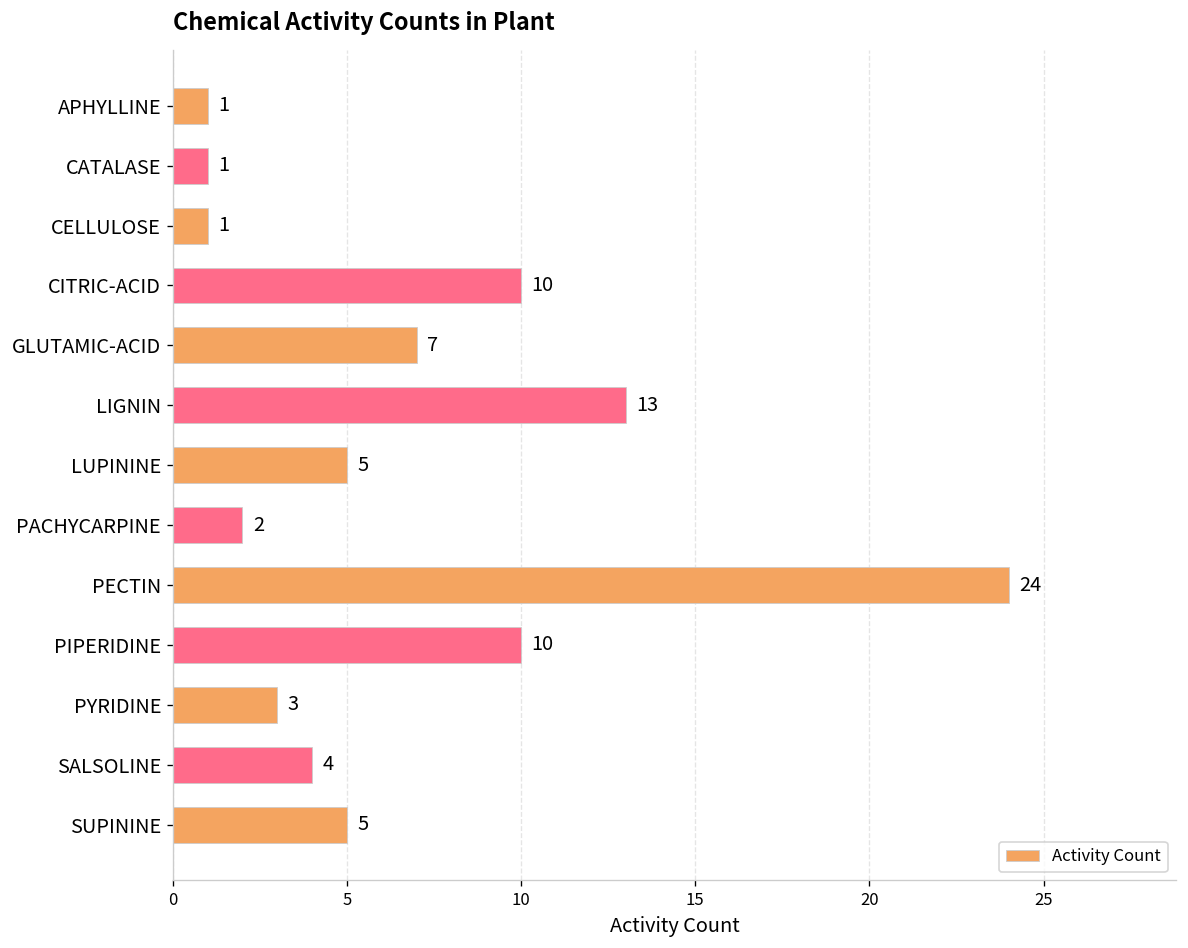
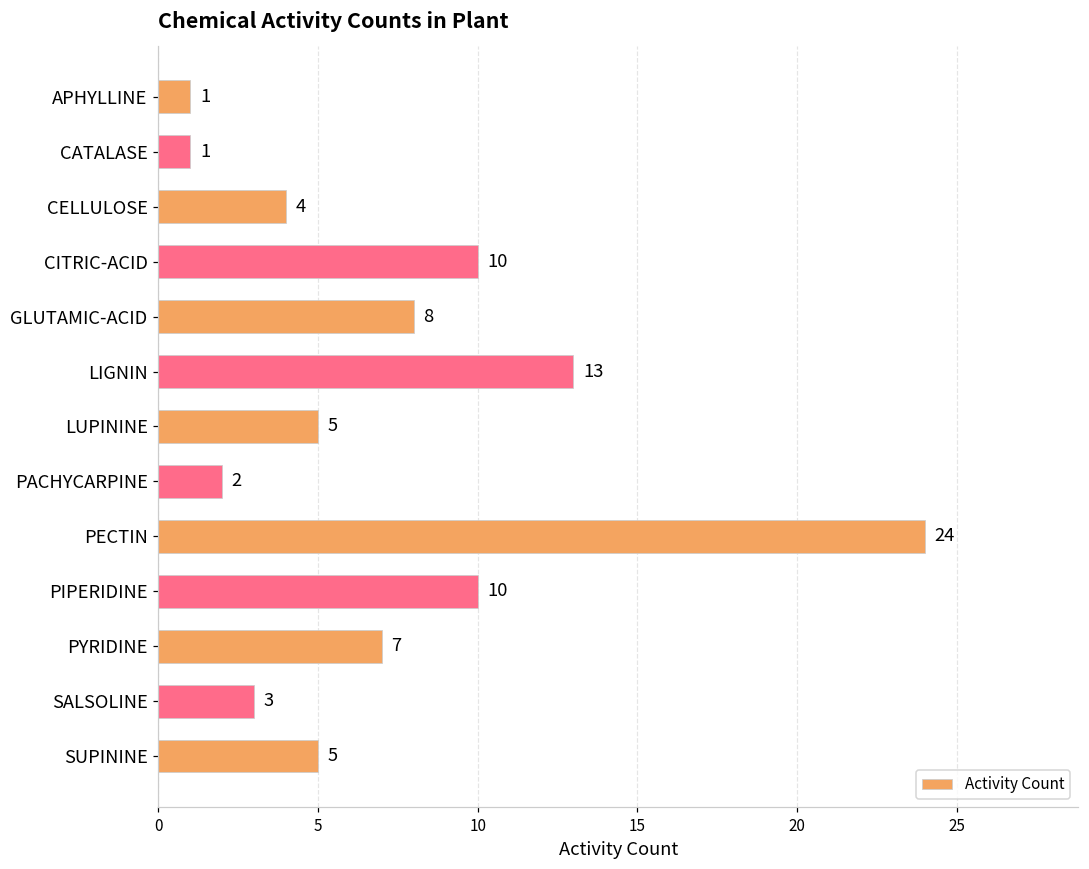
  {
    "APHYLLINE": 1,
    "CATALASE": 1,
-   "CELLULOSE": 1,
+   "CELLULOSE": 4,
    "CITRIC-ACID": 10,
-   "GLUTAMIC-ACID": 7,
+   "GLUTAMIC-ACID": 8,
    "LIGNIN": 13,
    "LUPININE": 5,
    "PACHYCARPINE": 2,
    "PECTIN": 24,
    "PIPERIDINE": 10,
-   "PYRIDINE": 3,
-   "SALSOLINE": 4,
+   "PYRIDINE": 7,
+   "SALSOLINE": 3,
    "SUPININE": 5
  }
